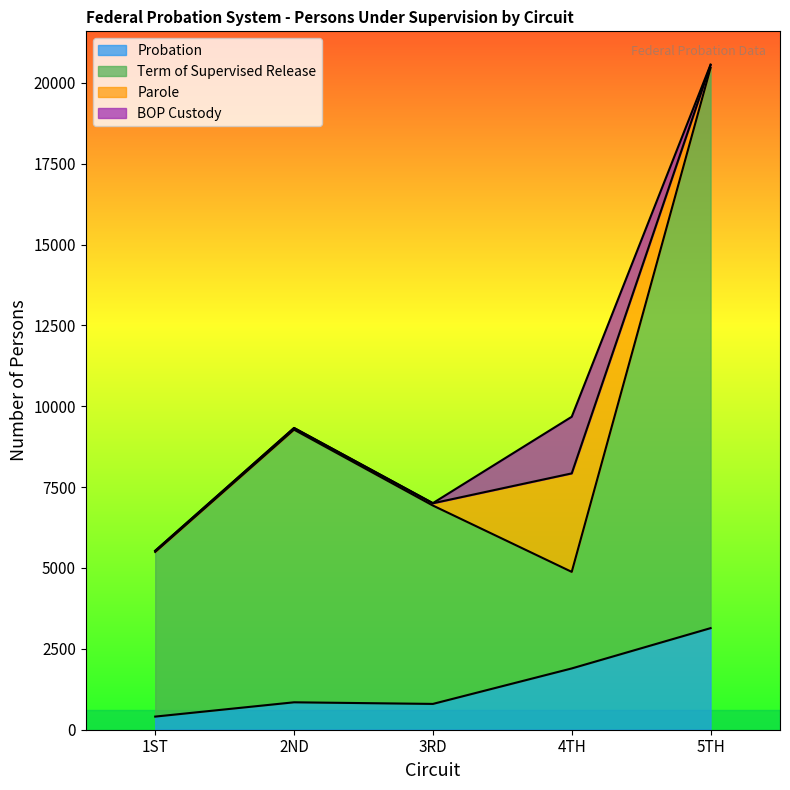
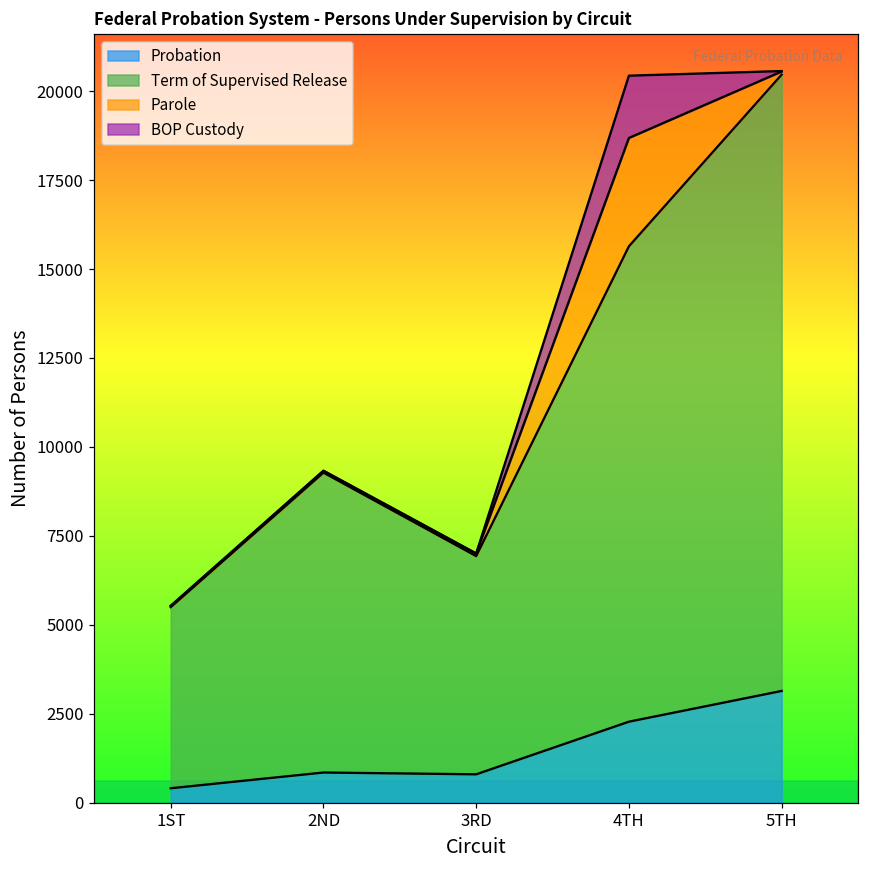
  {
    "Probation": {
      "2ND": 800,
      "3RD": 800,
-     "4TH": 1900,
+     "4TH": 2300,
      "5TH": 3100
    },
    "Term of Supervised Release": {
-     "4TH": 3000,
+     "4TH": 13400,
      "5TH": 17300
    },
    "Parole": {
      "4TH": 3000
    },
    "BOP Custody": {
      "4TH": 1800
    }
  }
